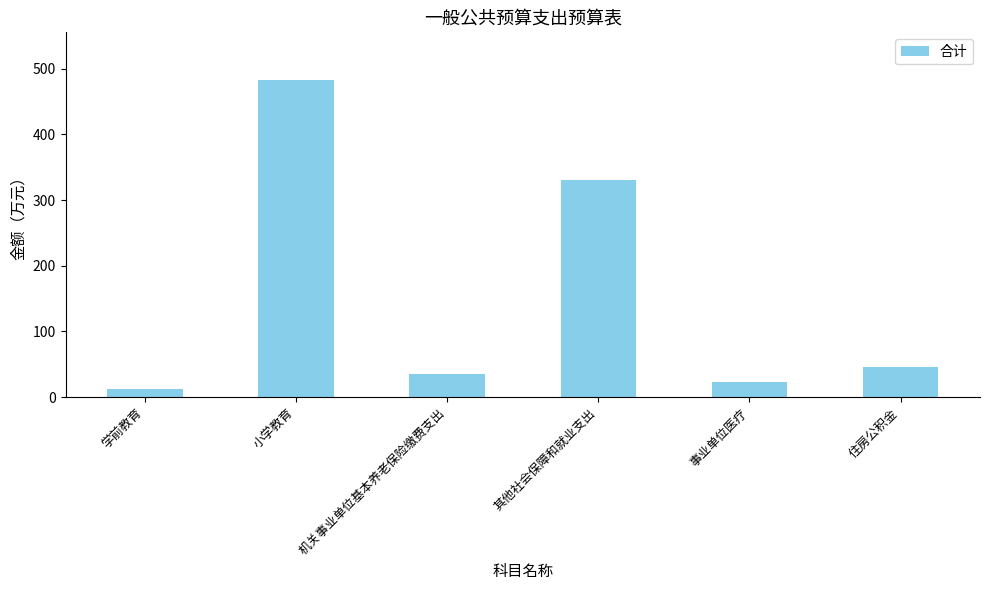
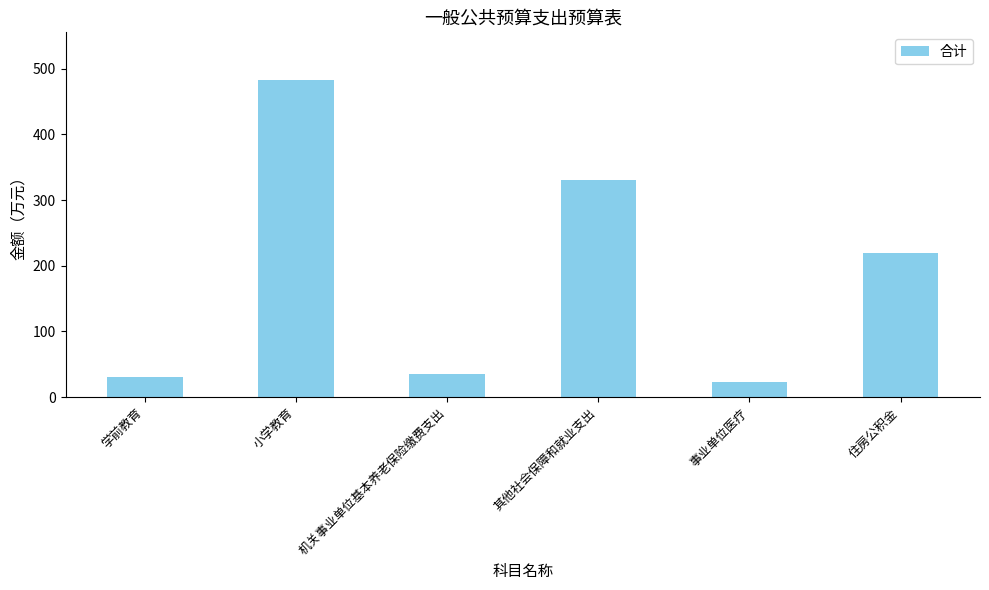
  {
-   "学前教育": 10,
+   "学前教育": 30,
    "小学教育": 480,
    "机关事业单位基本养老保险缴费支出": 40,
    "其他社会保障和就业支出": 330,
    "事业单位医疗": 20,
-   "住房公积金": 50
+   "住房公积金": 220
  }
